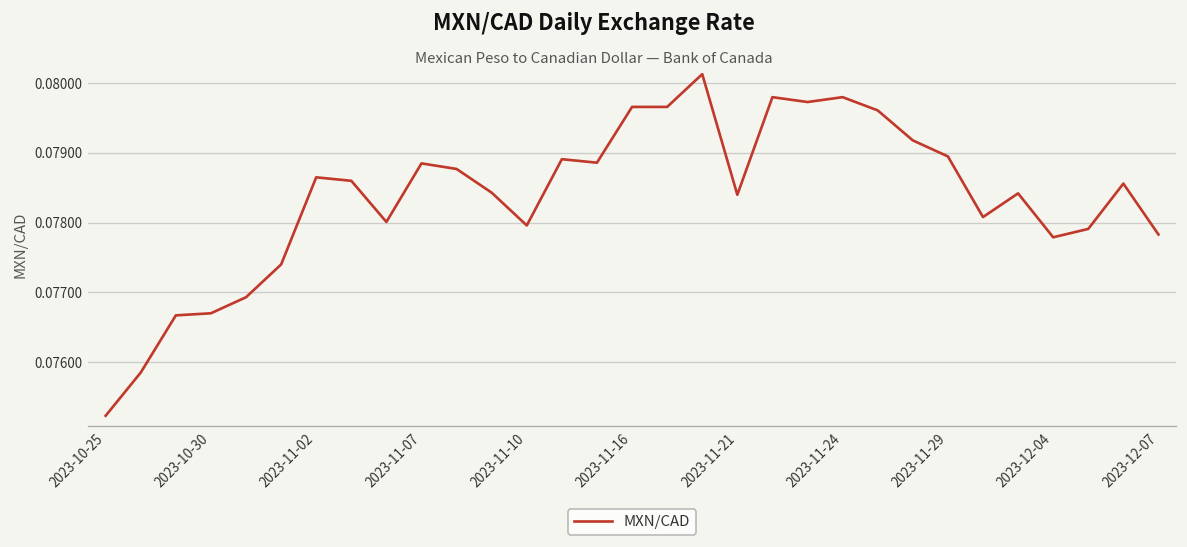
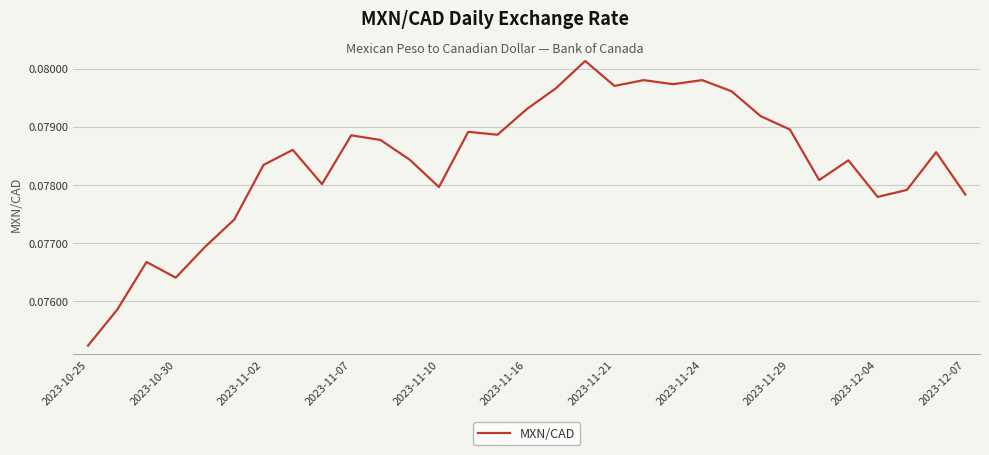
  {
    "2023-10-25": 0.0752,
-   "2023-10-30": 0.0767,
-   "2023-11-02": 0.0787,
+   "2023-10-30": 0.0764,
+   "2023-11-02": 0.0783,
    "2023-11-07": 0.0789,
    "2023-11-10": 0.0780,
-   "2023-11-16": 0.0797,
-   "2023-11-21": 0.0784,
+   "2023-11-16": 0.0793,
+   "2023-11-21": 0.0797,
    "2023-11-24": 0.0798,
    "2023-11-29": 0.0790,
    "2023-12-04": 0.0778,
    "2023-12-07": 0.0778
  }
